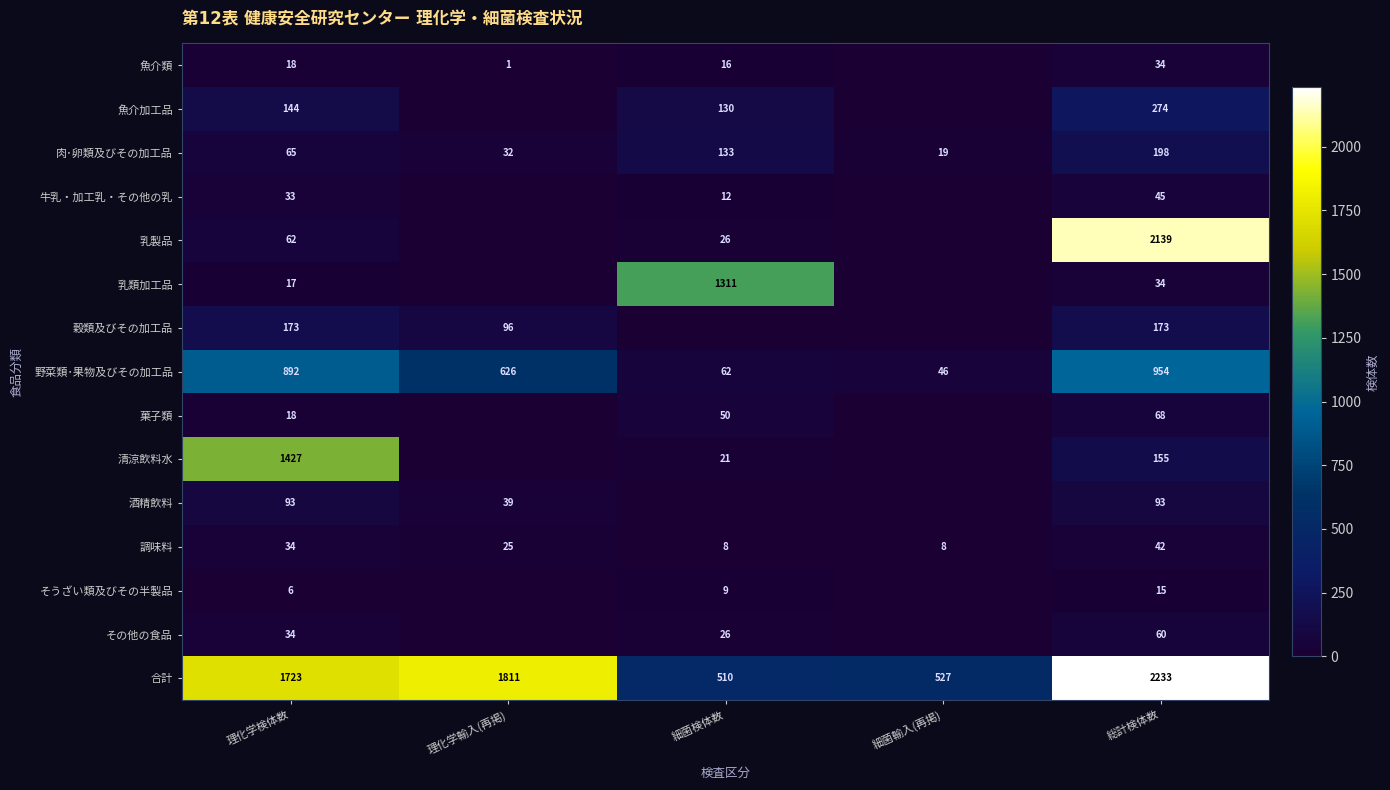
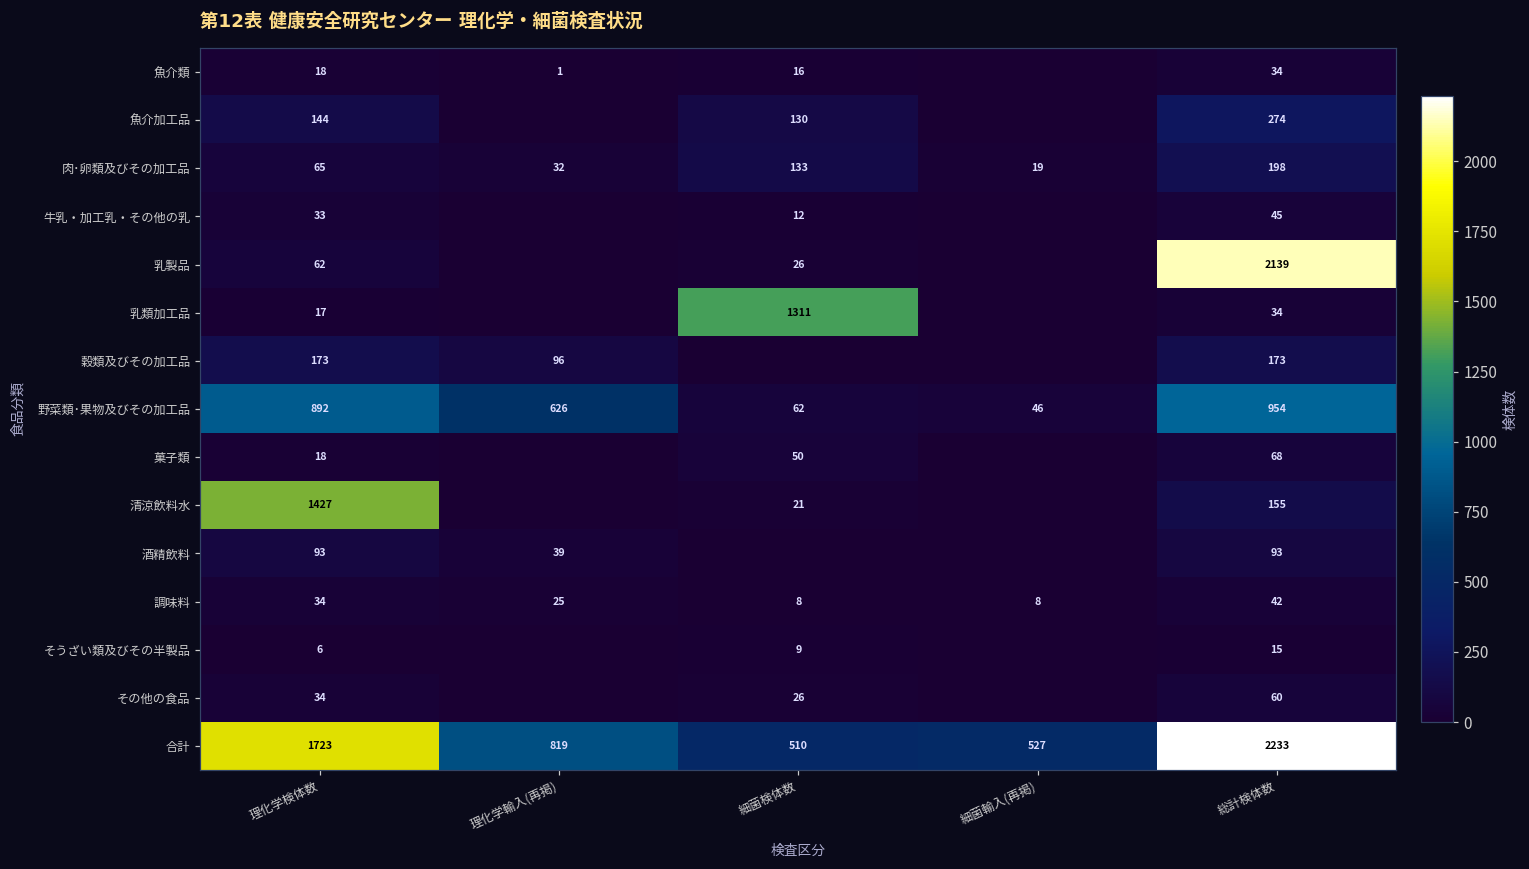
  {
    "魚介類": {
      "理化学検体数": 18,
      "理化学輸入(再掲)": 1,
      "細菌検体数": 16,
      "総計検体数": 34
    },
    "魚介加工品": {
      "理化学検体数": 144,
      "細菌検体数": 130,
      "総計検体数": 274
    },
    "肉･卵類及びその加工品": {
      "理化学検体数": 65,
      "理化学輸入(再掲)": 32,
      "細菌検体数": 133,
      "細菌輸入(再掲)": 19,
      "総計検体数": 198
    },
    "牛乳・加工乳・その他の乳": {
      "理化学検体数": 33,
      "細菌検体数": 12,
      "総計検体数": 45
    },
    "乳製品": {
      "理化学検体数": 62,
      "細菌検体数": 26,
      "総計検体数": 2139
    },
    "乳類加工品": {
      "理化学検体数": 17,
      "細菌検体数": 1311,
      "総計検体数": 34
    },
    "穀類及びその加工品": {
      "理化学検体数": 173,
      "理化学輸入(再掲)": 96,
      "総計検体数": 173
    },
    "野菜類･果物及びその加工品": {
      "理化学検体数": 892,
      "理化学輸入(再掲)": 626,
      "細菌検体数": 62,
      "細菌輸入(再掲)": 46,
      "総計検体数": 954
    },
    "菓子類": {
      "理化学検体数": 18,
      "細菌検体数": 50,
      "総計検体数": 68
    },
    "清涼飲料水": {
      "理化学検体数": 1427,
      "細菌検体数": 21,
      "総計検体数": 155
    },
    "酒精飲料": {
      "理化学検体数": 93,
      "理化学輸入(再掲)": 39,
      "総計検体数": 93
    },
    "調味料": {
      "理化学検体数": 34,
      "理化学輸入(再掲)": 25,
      "細菌検体数": 8,
      "細菌輸入(再掲)": 8,
      "総計検体数": 42
    },
    "そうざい類及びその半製品": {
      "理化学検体数": 6,
      "細菌検体数": 9,
      "総計検体数": 15
    },
    "その他の食品": {
      "理化学検体数": 34,
      "細菌検体数": 26,
      "総計検体数": 60
    },
    "合計": {
      "理化学検体数": 1723,
-     "理化学輸入(再掲)": 1811,
+     "理化学輸入(再掲)": 819,
      "細菌検体数": 510,
      "細菌輸入(再掲)": 527,
      "総計検体数": 2233
    }
  }
